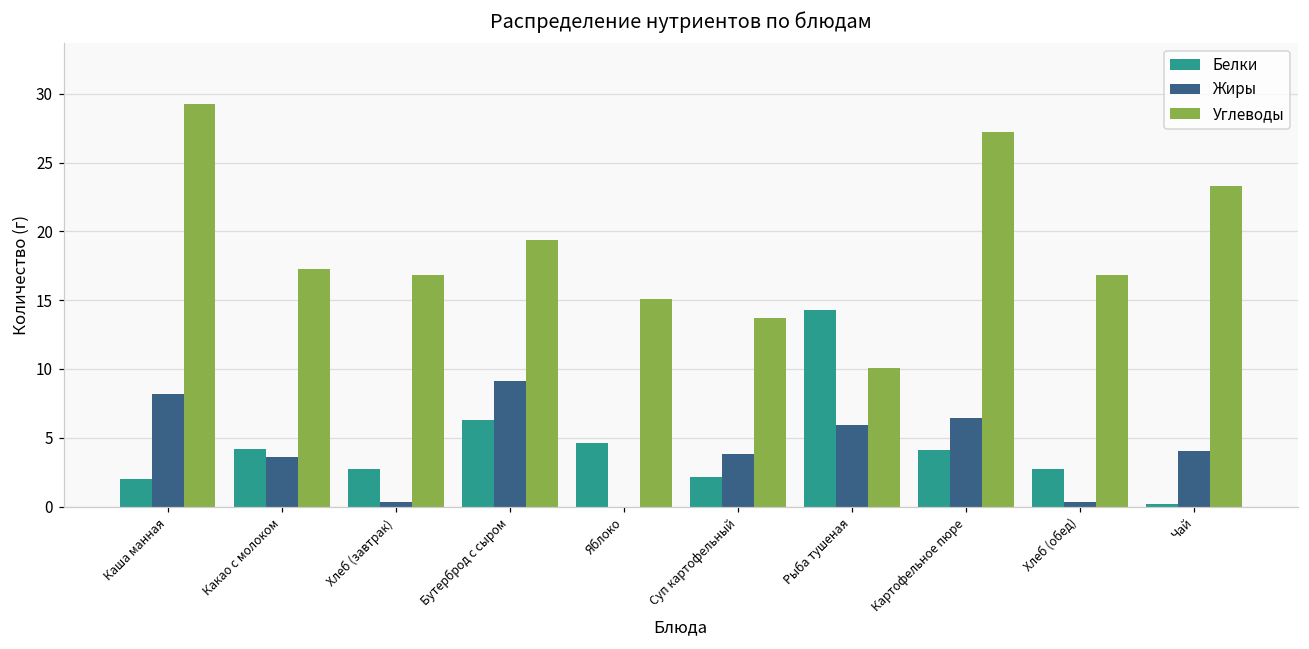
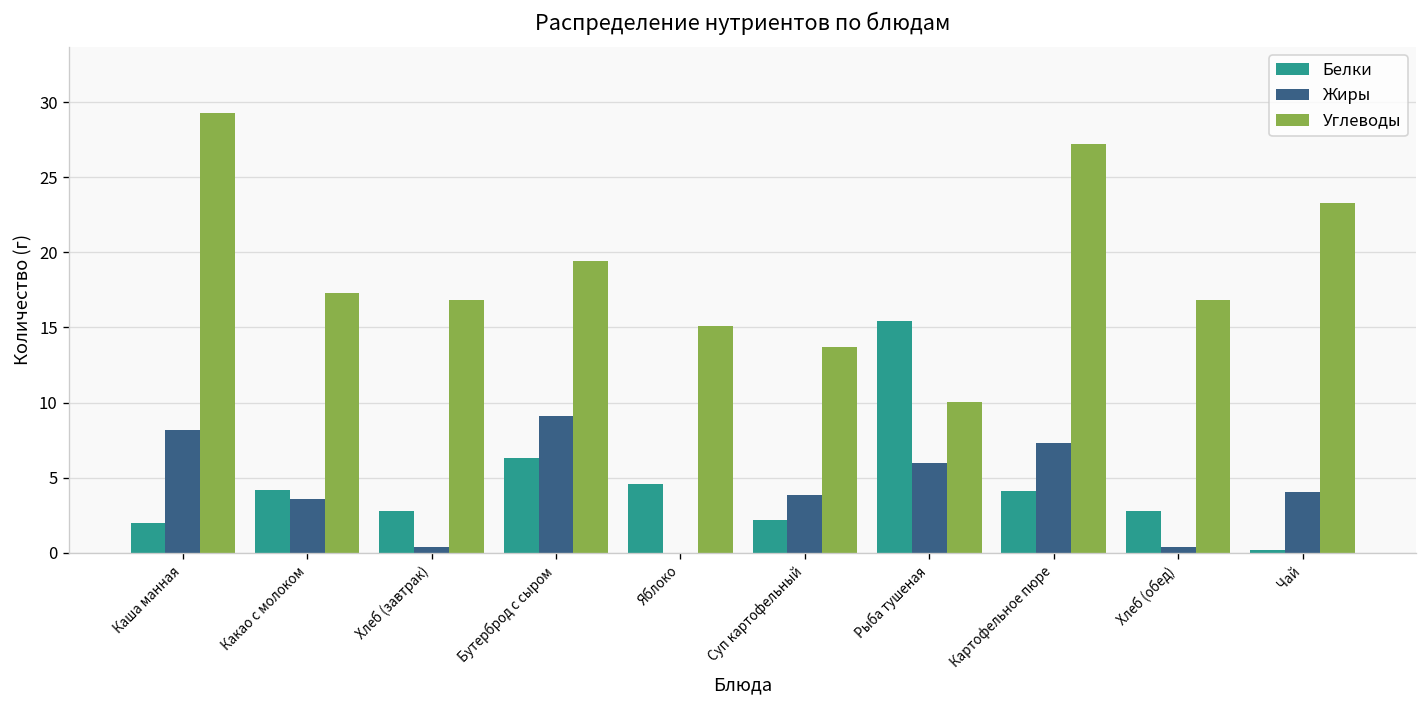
  {
    "Белки": {
      "Каша манная": 2.0,
      "Какао с молоком": 4.2,
      "Хлеб (завтрак)": 2.8,
      "Бутерброд с сыром": 6.3,
      "Яблоко": 4.6,
      "Суп картофельный": 2.2,
-     "Рыба тушеная": 14.3,
+     "Рыба тушеная": 15.4,
      "Картофельное пюре": 4.1,
      "Хлеб (обед)": 2.8,
      "Чай": 0.2
    },
    "Жиры": {
      "Каша манная": 8.2,
      "Какао с молоком": 3.6,
      "Хлеб (завтрак)": 0.4,
      "Бутерброд с сыром": 9.1,
      "Яблоко": 0.0,
      "Суп картофельный": 3.8,
      "Рыба тушеная": 5.9,
-     "Картофельное пюре": 6.4,
+     "Картофельное пюре": 7.3,
      "Хлеб (обед)": 0.4,
      "Чай": 4.1
    },
    "Углеводы": {
      "Каша манная": 29.3,
      "Какао с молоком": 17.3,
      "Хлеб (завтрак)": 16.8,
      "Бутерброд с сыром": 19.4,
      "Яблоко": 15.1,
      "Суп картофельный": 13.7,
      "Рыба тушеная": 10.1,
      "Картофельное пюре": 27.3,
      "Хлеб (обед)": 16.8,
      "Чай": 23.3
    }
  }
